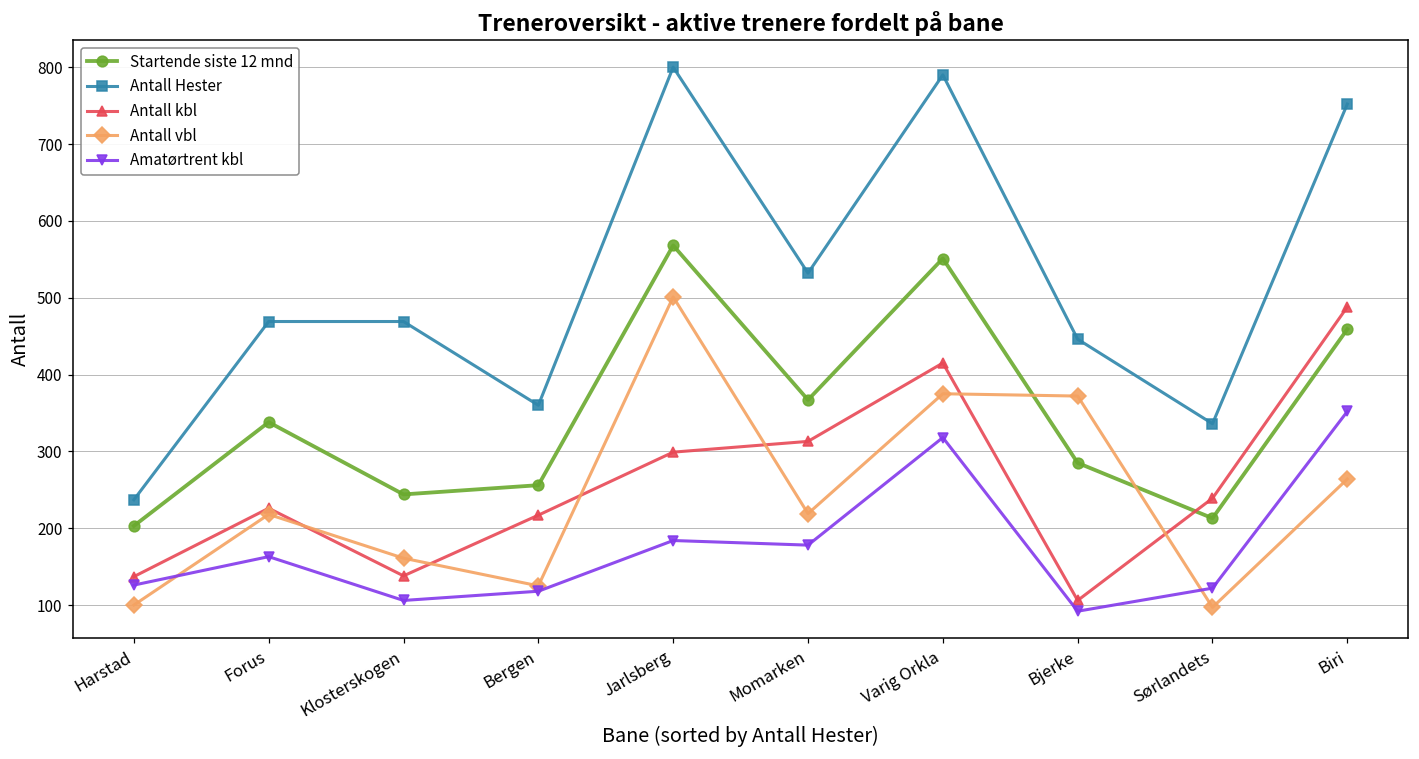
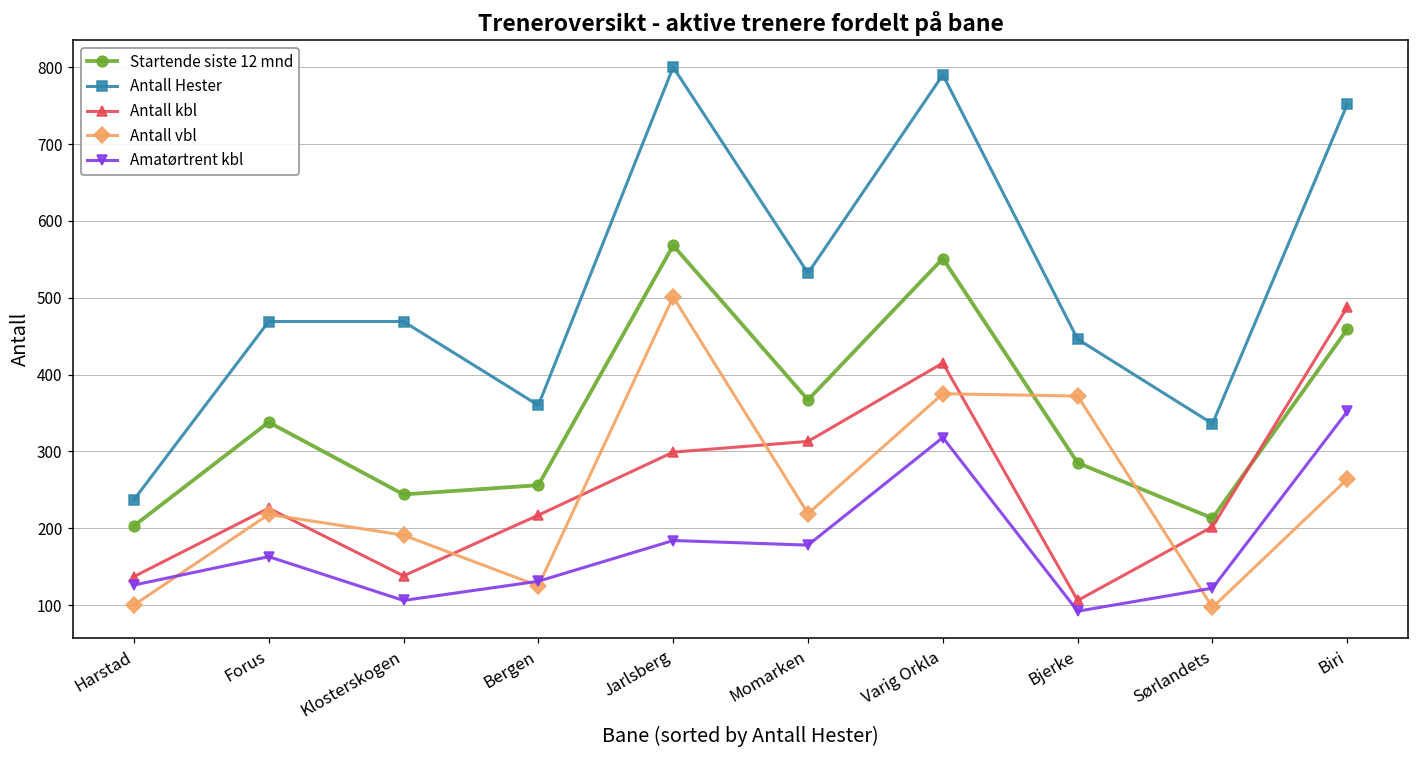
  {
    "Startende siste 12 mnd": {
      "Harstad": 200,
      "Forus": 340,
      "Klosterskogen": 240,
      "Bergen": 260,
      "Jarlsberg": 570,
      "Momarken": 370,
      "Varig Orkla": 550,
      "Bjerke": 290,
      "Sørlandets": 210,
      "Biri": 460
    },
    "Antall Hester": {
      "Harstad": 240,
      "Forus": 470,
      "Klosterskogen": 470,
      "Bergen": 360,
      "Jarlsberg": 800,
      "Momarken": 530,
      "Varig Orkla": 790,
      "Bjerke": 450,
      "Sørlandets": 340,
      "Biri": 750
    },
    "Antall kbl": {
      "Harstad": 140,
      "Forus": 230,
      "Klosterskogen": 140,
      "Bergen": 220,
      "Jarlsberg": 300,
      "Momarken": 310,
      "Varig Orkla": 420,
      "Bjerke": 110,
-     "Sørlandets": 240,
+     "Sørlandets": 200,
      "Biri": 490
    },
    "Antall vbl": {
      "Harstad": 100,
      "Forus": 220,
-     "Klosterskogen": 160,
+     "Klosterskogen": 190,
      "Bergen": 130,
      "Jarlsberg": 500,
      "Momarken": 220,
      "Varig Orkla": 380,
      "Bjerke": 370,
      "Sørlandets": 100,
      "Biri": 260
    },
    "Amatørtrent kbl": {
      "Harstad": 130,
      "Forus": 160,
      "Klosterskogen": 110,
-     "Bergen": 120,
+     "Bergen": 130,
      "Jarlsberg": 180,
      "Momarken": 180,
      "Varig Orkla": 320,
      "Bjerke": 90,
      "Sørlandets": 120,
      "Biri": 350
    }
  }
